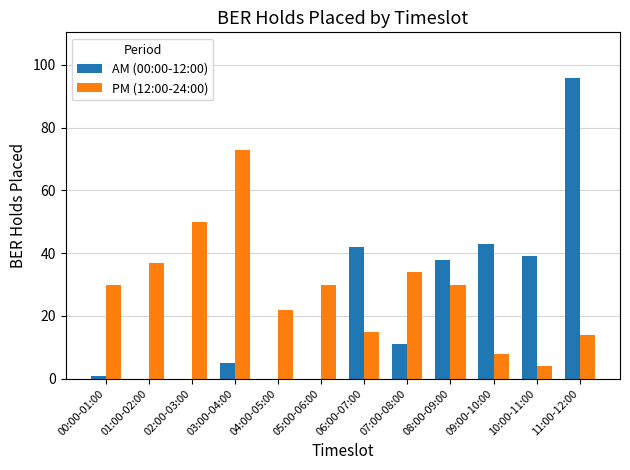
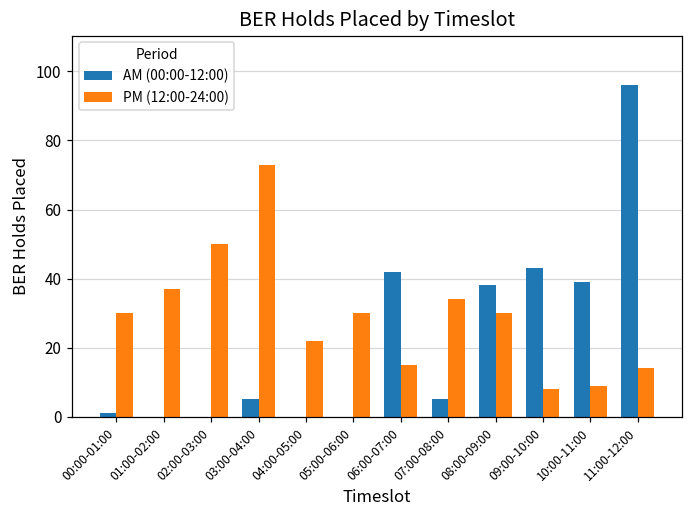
  {
    "AM (00:00-12:00)": {
      "00:00-01:00": 1,
      "01:00-02:00": 0,
      "02:00-03:00": 0,
      "03:00-04:00": 5,
      "04:00-05:00": 0,
      "05:00-06:00": 0,
      "06:00-07:00": 42,
-     "07:00-08:00": 11,
+     "07:00-08:00": 5,
      "08:00-09:00": 38,
      "09:00-10:00": 43,
      "10:00-11:00": 39,
      "11:00-12:00": 96
    },
    "PM (12:00-24:00)": {
      "00:00-01:00": 30,
      "01:00-02:00": 37,
      "02:00-03:00": 50,
      "03:00-04:00": 73,
      "04:00-05:00": 22,
      "05:00-06:00": 30,
      "06:00-07:00": 15,
      "07:00-08:00": 34,
      "08:00-09:00": 30,
      "09:00-10:00": 8,
-     "10:00-11:00": 4,
+     "10:00-11:00": 9,
      "11:00-12:00": 14
    }
  }
